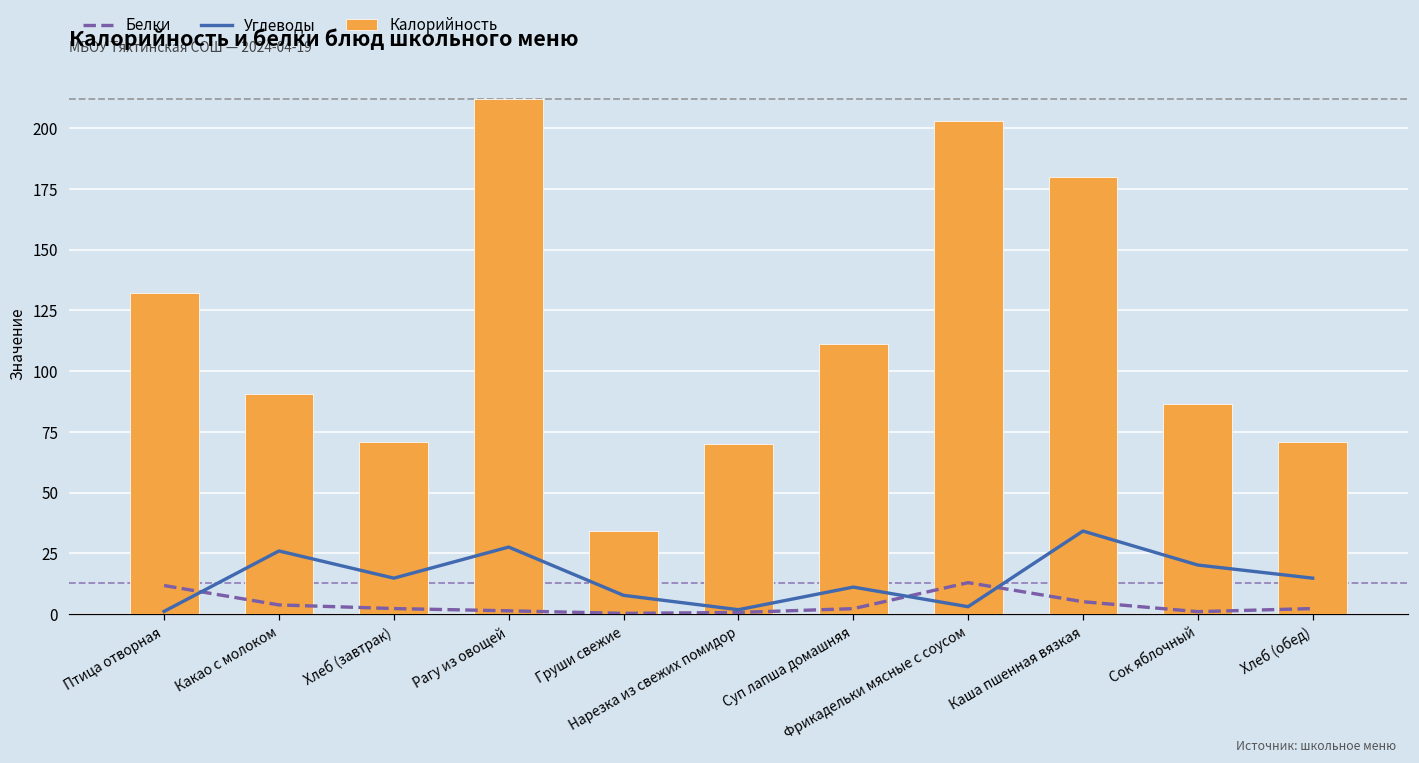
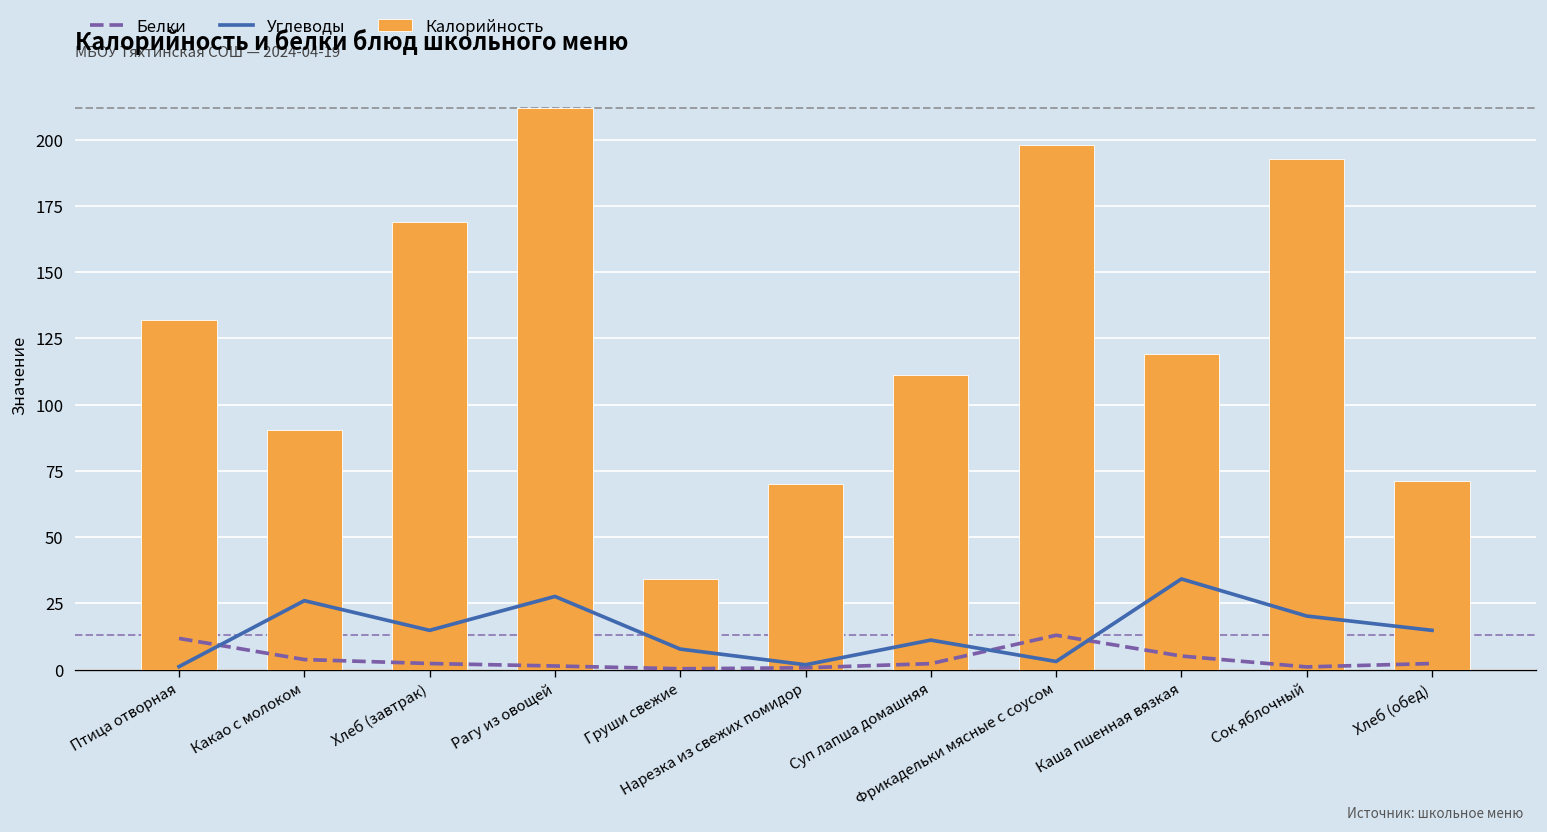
  {
    "Калорийность": {
      "Птица отворная": 132,
      "Какао с молоком": 91,
-     "Хлеб (завтрак)": 71,
+     "Хлеб (завтрак)": 169,
      "Рагу из овощей": 212,
      "Груши свежие": 34,
      "Нарезка из свежих помидор": 70,
      "Суп лапша домашняя": 111,
-     "Фрикадельки мясные с соусом": 203,
-     "Каша пшенная вязкая": 180,
-     "Сок яблочный": 87,
+     "Фрикадельки мясные с соусом": 198,
+     "Каша пшенная вязкая": 119,
+     "Сок яблочный": 193,
      "Хлеб (обед)": 71
    }
  }
